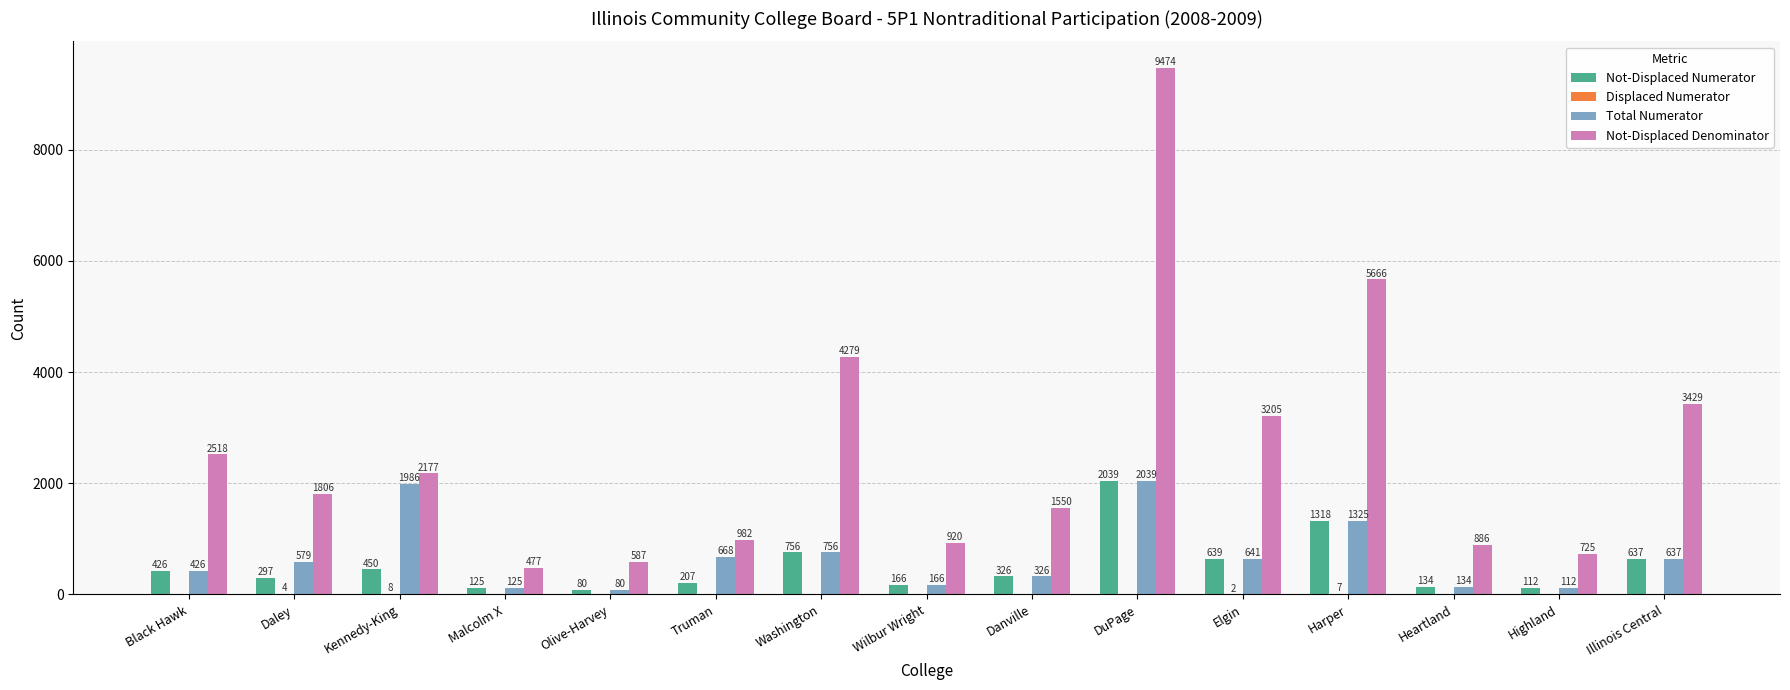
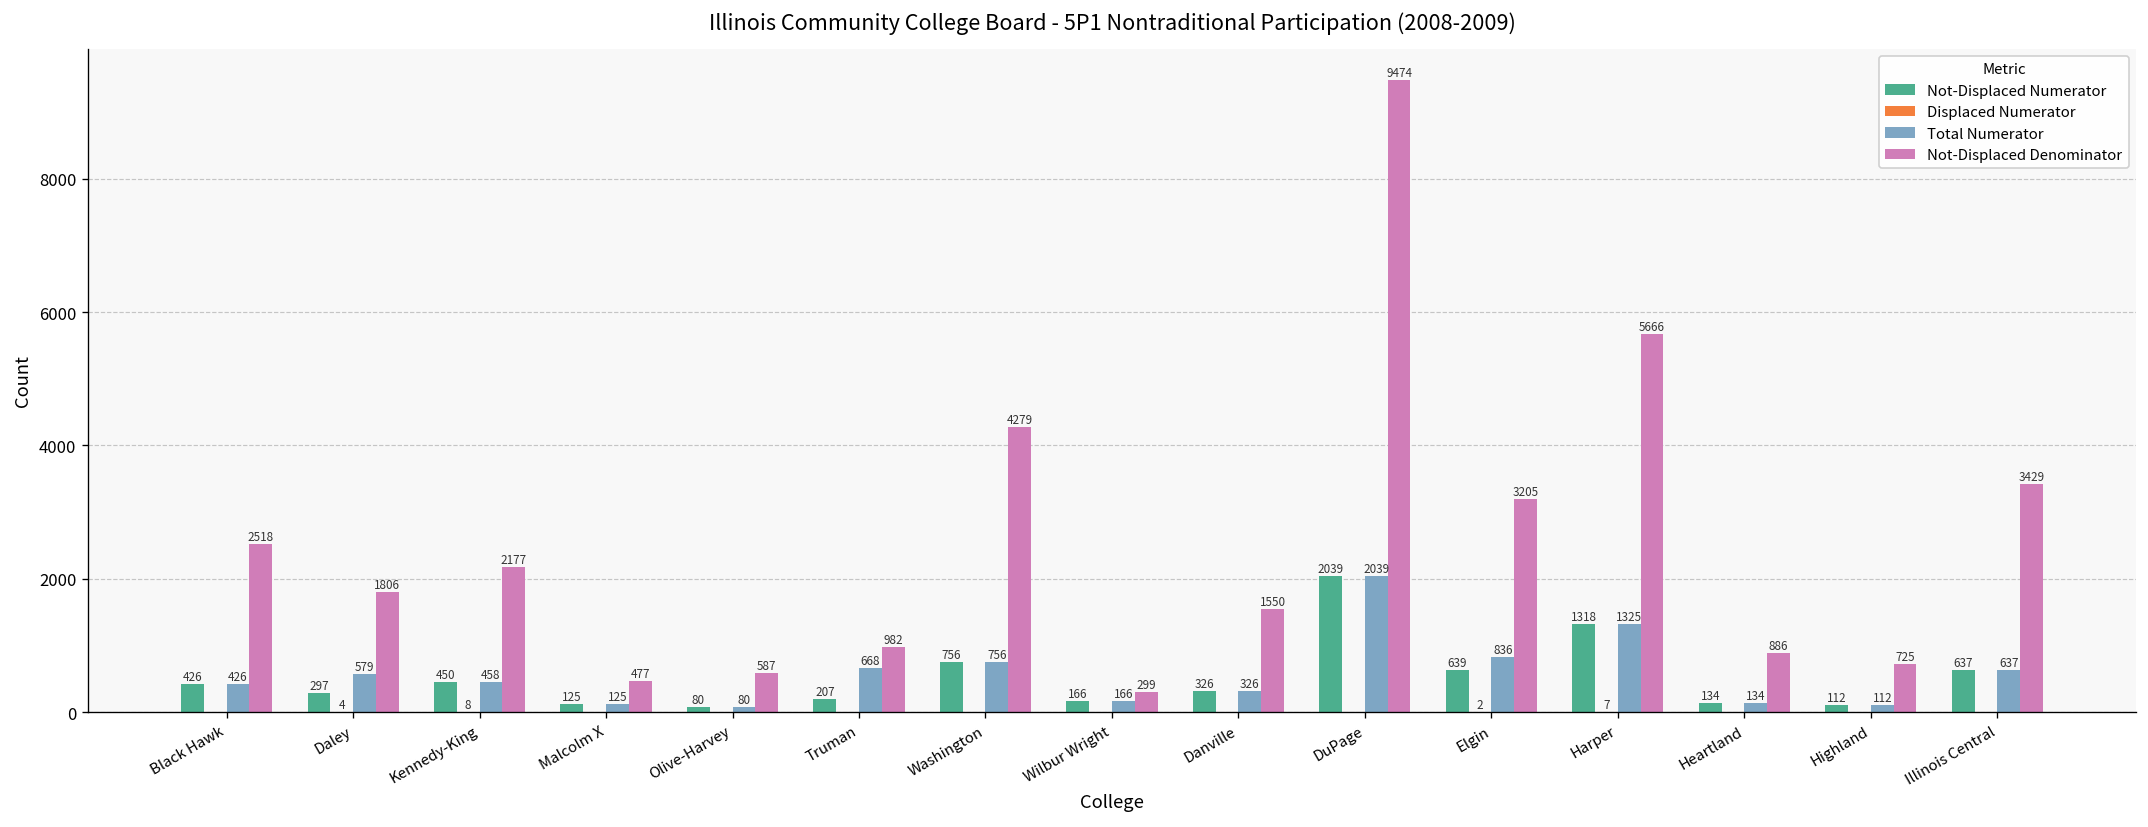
  {
    "Not-Displaced Numerator": {
      "Black Hawk": 426,
      "Daley": 297,
      "Kennedy-King": 450,
      "Malcolm X": 125,
      "Olive-Harvey": 80,
      "Truman": 207,
      "Washington": 756,
      "Wilbur Wright": 166,
      "Danville": 326,
      "DuPage": 2039,
      "Elgin": 639,
      "Harper": 1318,
      "Heartland": 134,
      "Highland": 112,
      "Illinois Central": 637
    },
    "Displaced Numerator": {
      "Daley": 4,
      "Kennedy-King": 8,
      "Elgin": 2,
      "Harper": 7
    },
    "Total Numerator": {
      "Black Hawk": 426,
      "Daley": 579,
-     "Kennedy-King": 1986,
+     "Kennedy-King": 458,
      "Malcolm X": 125,
      "Olive-Harvey": 80,
      "Truman": 668,
      "Washington": 756,
      "Wilbur Wright": 166,
      "Danville": 326,
      "DuPage": 2039,
-     "Elgin": 641,
+     "Elgin": 836,
      "Harper": 1325,
      "Heartland": 134,
      "Highland": 112,
      "Illinois Central": 637
    },
    "Not-Displaced Denominator": {
      "Black Hawk": 2518,
      "Daley": 1806,
      "Kennedy-King": 2177,
      "Malcolm X": 477,
      "Olive-Harvey": 587,
      "Truman": 982,
      "Washington": 4279,
-     "Wilbur Wright": 920,
+     "Wilbur Wright": 299,
      "Danville": 1550,
      "DuPage": 9474,
      "Elgin": 3205,
      "Harper": 5666,
      "Heartland": 886,
      "Highland": 725,
      "Illinois Central": 3429
    }
  }
